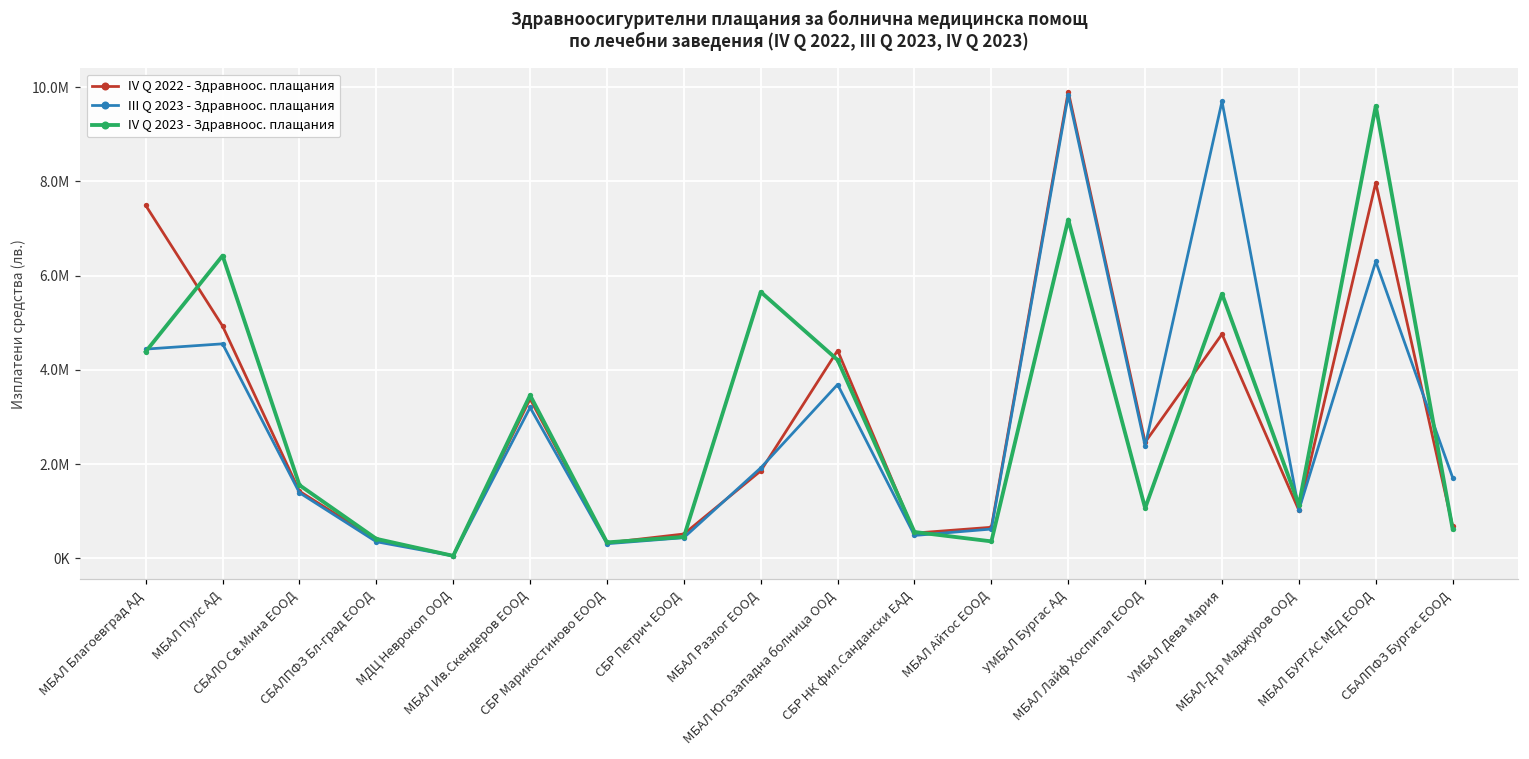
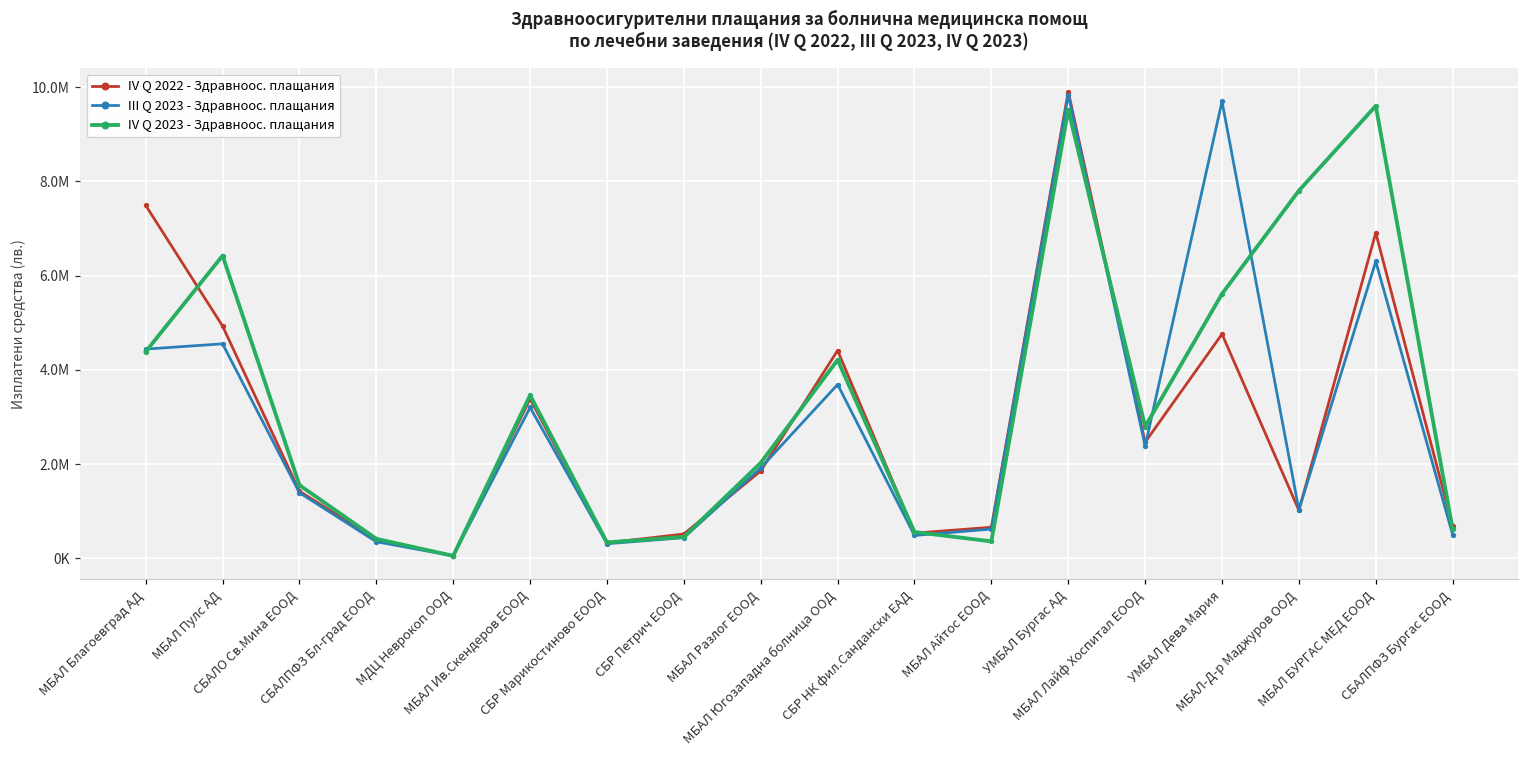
  {
    "IV Q 2022 - Здравноос. плащания": {
      "МБАЛ Благоевград АД": 7500000,
      "МБАЛ Пулс АД": 4900000,
      "МБАЛ Ив.Скендеров ЕООД": 3400000,
      "СБР Петрич ЕООД": 500000,
      "МБАЛ Разлог ЕООД": 1900000,
      "МБАЛ Югозападна болница ООД": 4400000,
      "УМБАЛ Бургас АД": 9900000,
      "МБАЛ Лайф Хоспитал ЕООД": 2500000,
      "УМБАЛ Дева Мария": 4800000,
-     "МБАЛ БУРГАС МЕД ЕООД": 8000000
+     "МБАЛ БУРГАС МЕД ЕООД": 6900000
    },
    "III Q 2023 - Здравноос. плащания": {
      "МБАЛ Пулс АД": 4600000,
      "МБАЛ Ив.Скендеров ЕООД": 3200000,
      "МБАЛ Разлог ЕООД": 1900000,
      "МБАЛ Югозападна болница ООД": 3700000,
      "УМБАЛ Бургас АД": 9800000,
      "МБАЛ Лайф Хоспитал ЕООД": 2400000,
      "УМБАЛ Дева Мария": 9700000,
      "МБАЛ БУРГАС МЕД ЕООД": 6300000,
-     "СБАЛПФЗ Бургас ЕООД": 1700000
+     "СБАЛПФЗ Бургас ЕООД": 500000
    },
    "IV Q 2023 - Здравноос. плащания": {
      "МБАЛ Пулс АД": 6400000,
      "СБАЛО Св.Мина ЕООД": 1600000,
      "МБАЛ Ив.Скендеров ЕООД": 3500000,
-     "МБАЛ Разлог ЕООД": 5700000,
+     "МБАЛ Разлог ЕООД": 2000000,
      "МБАЛ Югозападна болница ООД": 4200000,
      "МБАЛ Айтос ЕООД": 400000,
-     "УМБАЛ Бургас АД": 7200000,
-     "МБАЛ Лайф Хоспитал ЕООД": 1100000,
+     "УМБАЛ Бургас АД": 9500000,
+     "МБАЛ Лайф Хоспитал ЕООД": 2800000,
      "УМБАЛ Дева Мария": 5600000,
-     "МБАЛ-Д-р Маджуров ООД": 1100000,
+     "МБАЛ-Д-р Маджуров ООД": 7800000,
      "МБАЛ БУРГАС МЕД ЕООД": 9600000
    }
  }
